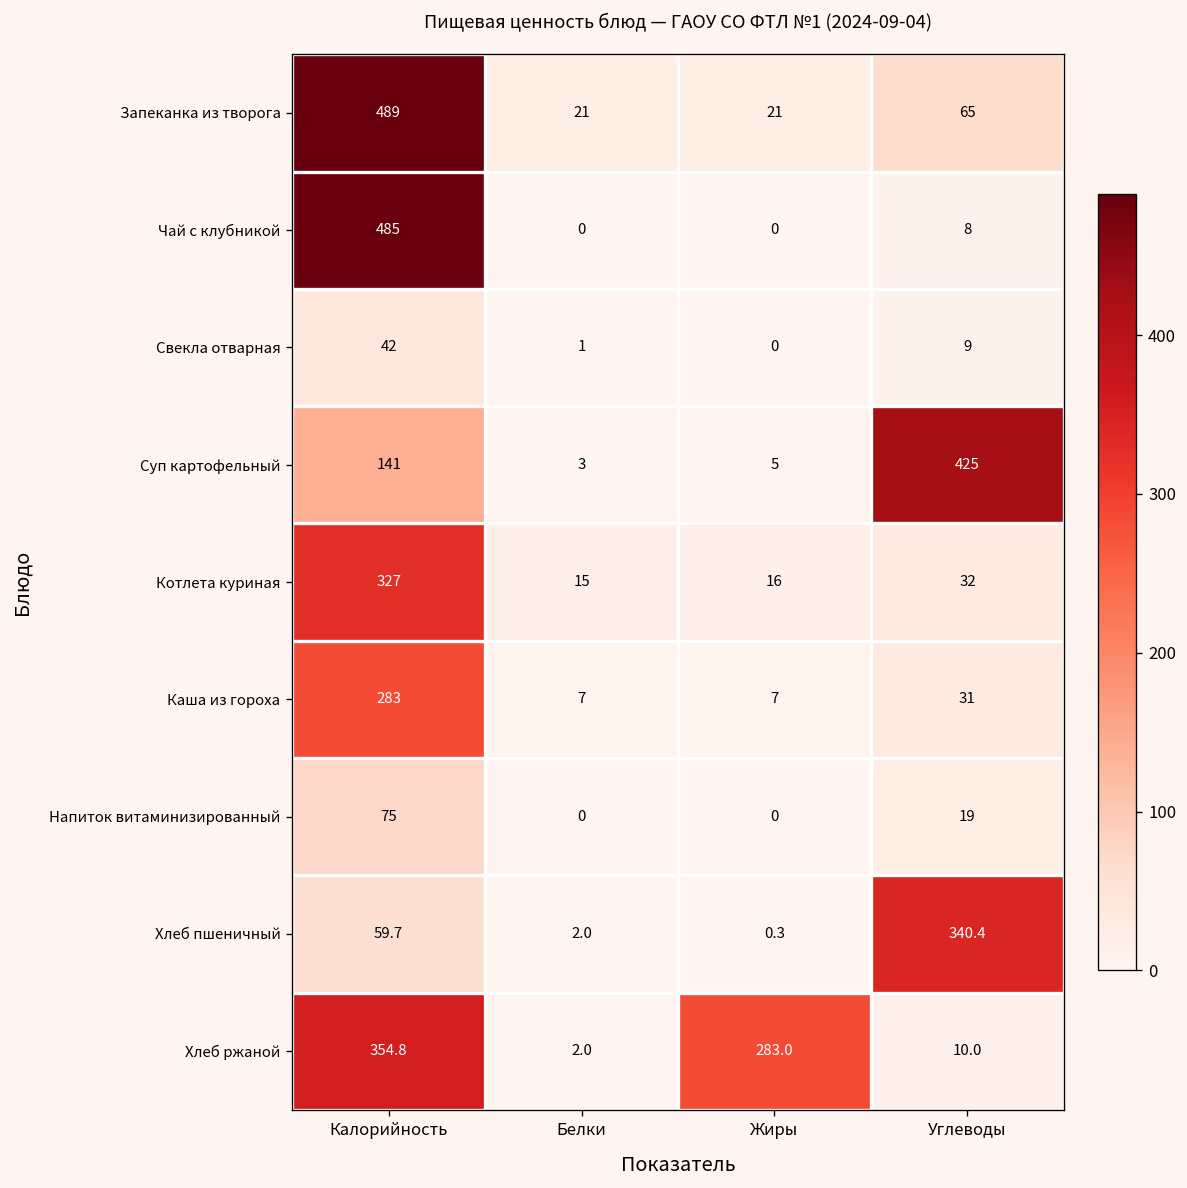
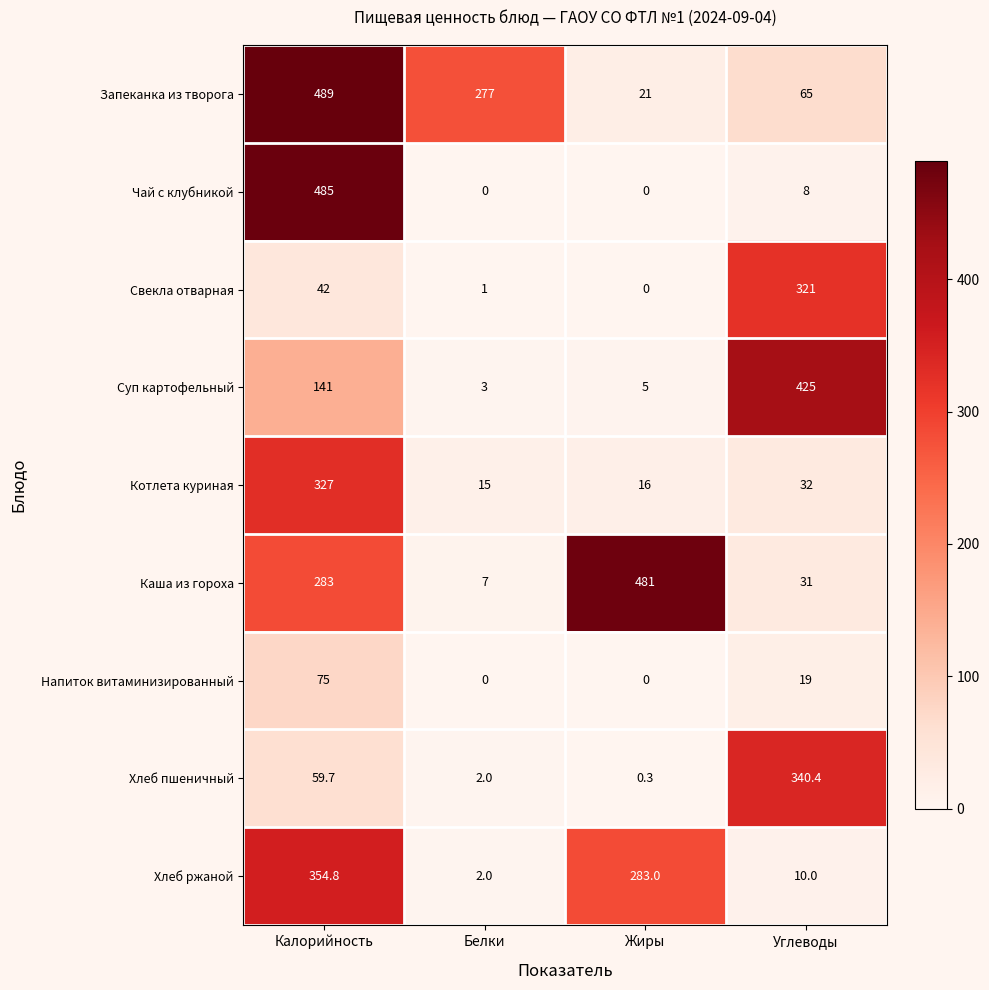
  {
    "Запеканка из творога": {
      "Калорийность": 489,
-     "Белки": 21,
+     "Белки": 277,
      "Жиры": 21,
      "Углеводы": 65
    },
    "Чай с клубникой": {
      "Калорийность": 485,
      "Белки": 0,
      "Жиры": 0,
      "Углеводы": 8
    },
    "Свекла отварная": {
      "Калорийность": 42,
      "Белки": 1,
      "Жиры": 0,
-     "Углеводы": 9
+     "Углеводы": 321
    },
    "Суп картофельный": {
      "Калорийность": 141,
      "Белки": 3,
      "Жиры": 5,
      "Углеводы": 425
    },
    "Котлета куриная": {
      "Калорийность": 327,
      "Белки": 15,
      "Жиры": 16,
      "Углеводы": 32
    },
    "Каша из гороха": {
      "Калорийность": 283,
      "Белки": 7,
-     "Жиры": 7,
+     "Жиры": 481,
      "Углеводы": 31
    },
    "Напиток витаминизированный": {
      "Калорийность": 75,
      "Белки": 0,
      "Жиры": 0,
      "Углеводы": 19
    },
    "Хлеб пшеничный": {
      "Калорийность": 59.7,
      "Белки": 2.0,
      "Жиры": 0.3,
      "Углеводы": 340.4
    },
    "Хлеб ржаной": {
      "Калорийность": 354.8,
      "Белки": 2.0,
      "Жиры": 283.0,
      "Углеводы": 10.0
    }
  }
